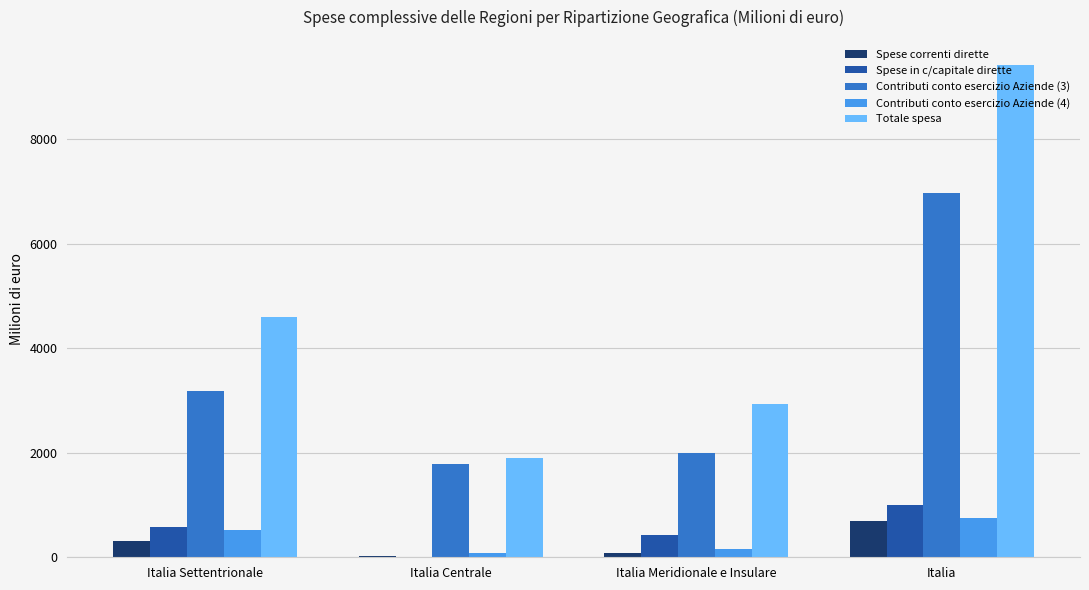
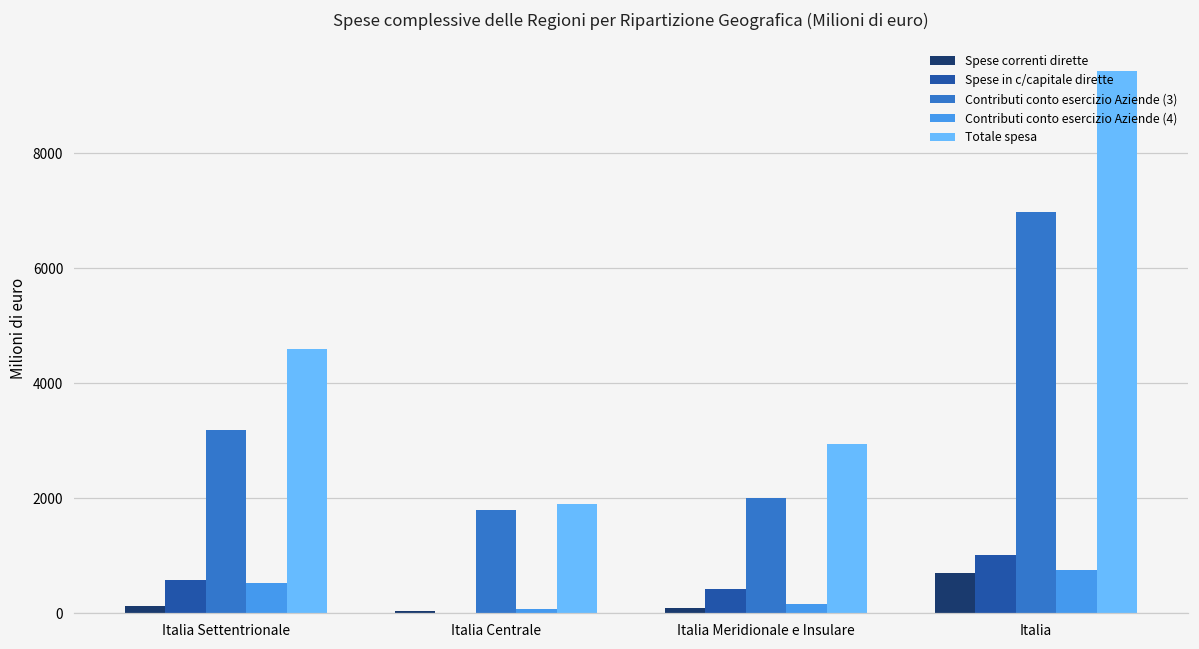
  {
    "Spese correnti dirette": {
-     "Italia Settentrionale": 300,
+     "Italia Settentrionale": 100,
      "Italia Meridionale e Insulare": 100,
      "Italia": 700
    }
  }
